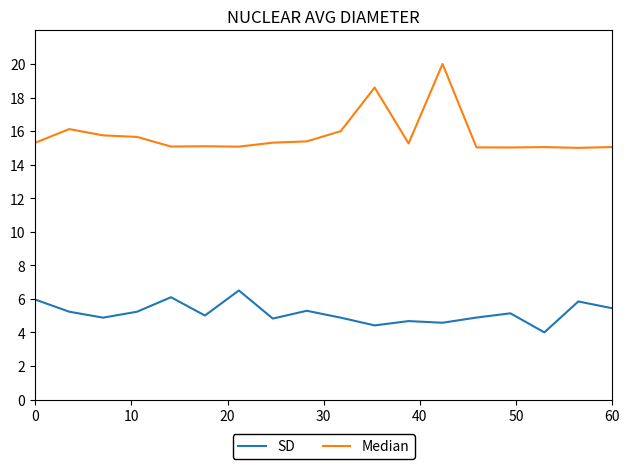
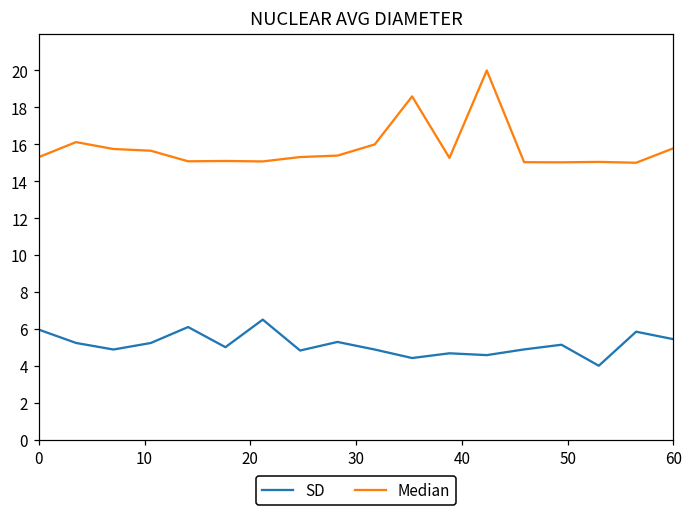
  {
    "SD": {
      "0": 6.0,
      "60": 5.4
    },
    "Median": {
      "0": 15.3,
-     "60": 15.0
+     "60": 15.8
    }
  }
